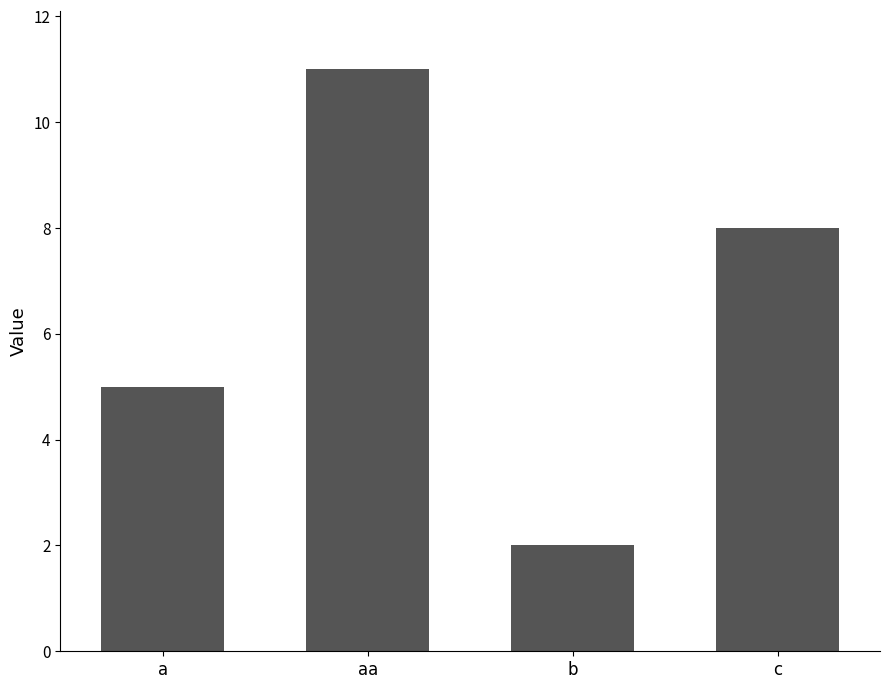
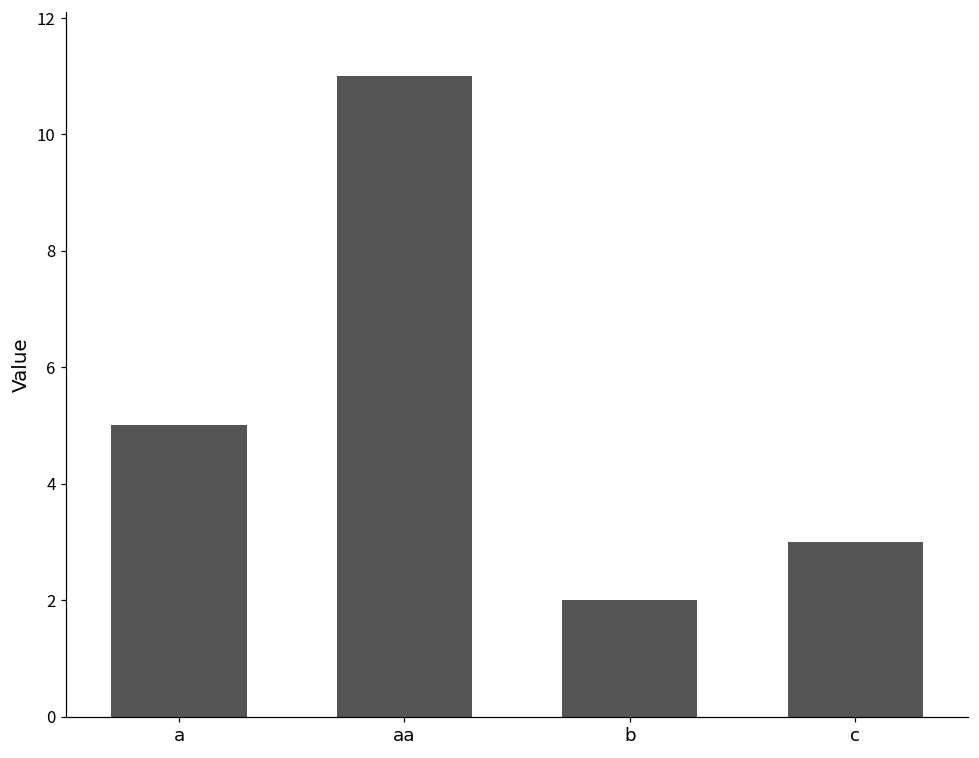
  {
    "a": 5,
    "aa": 11,
    "b": 2,
-   "c": 8
+   "c": 3
  }
